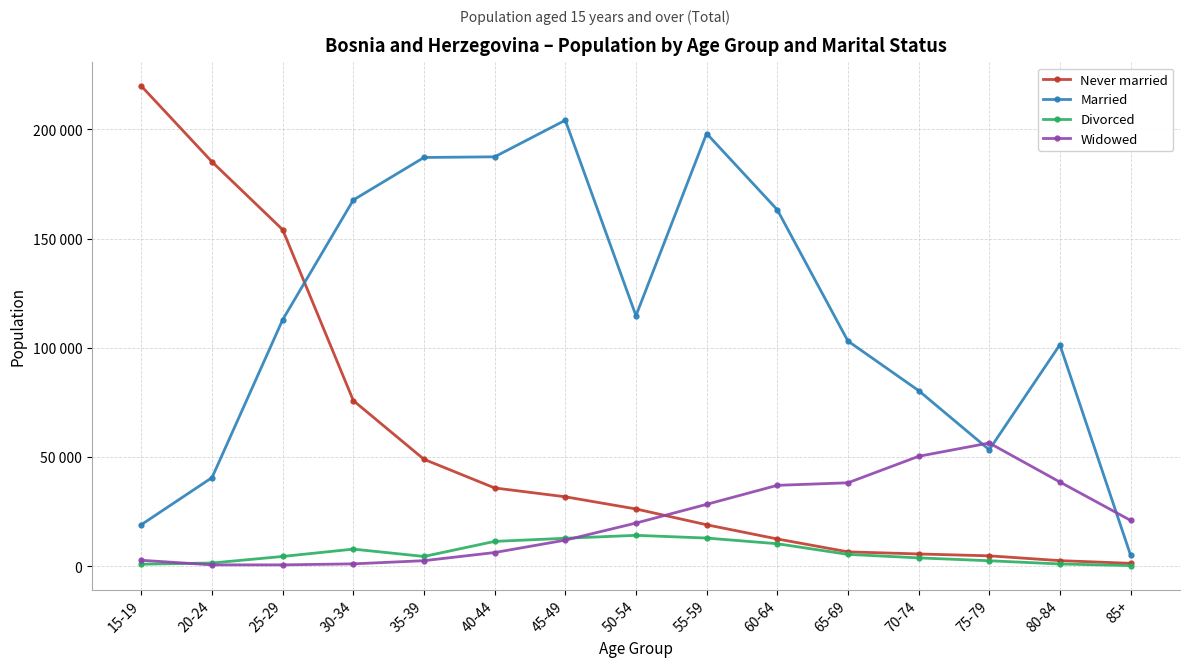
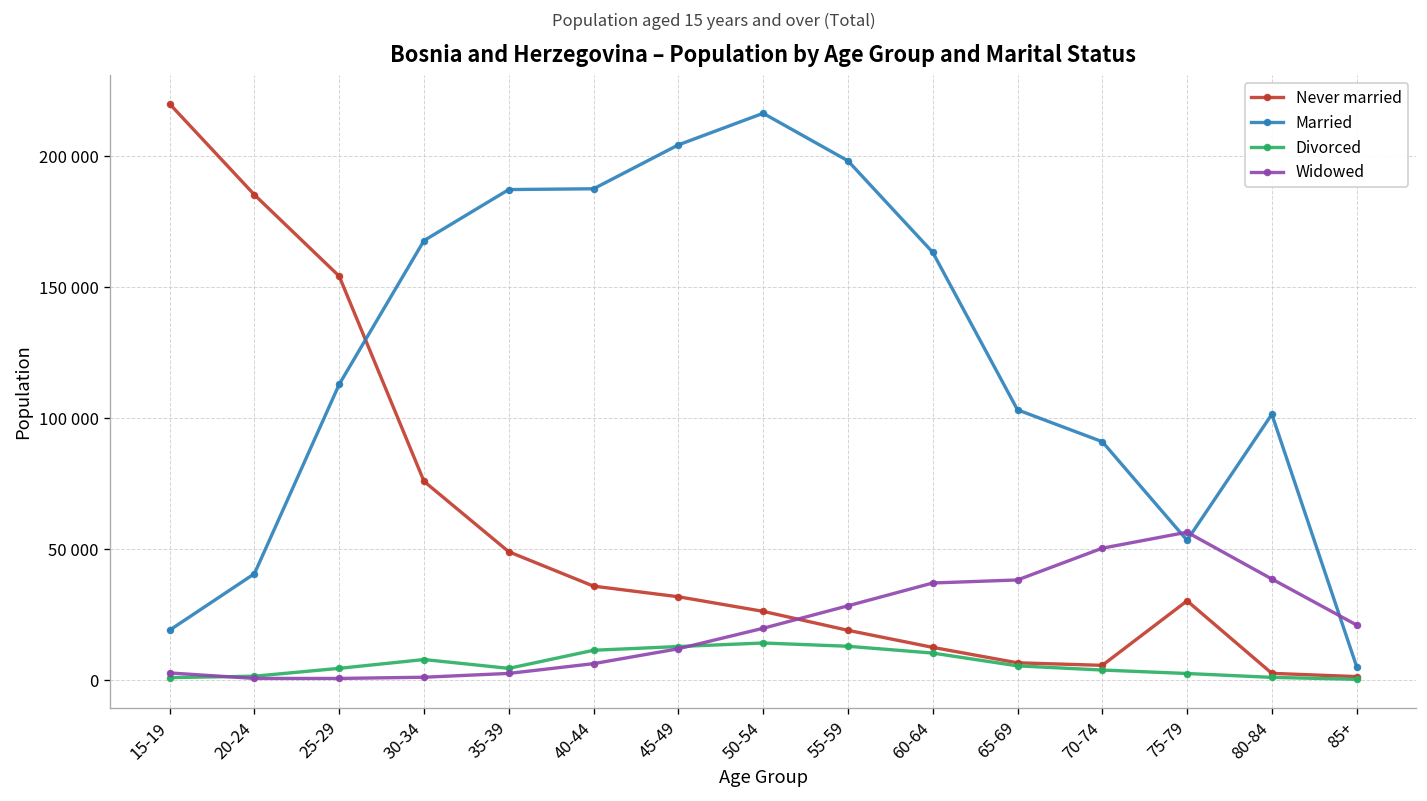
  {
    "Never married": {
      "15-19": 220000,
      "20-24": 185000,
      "25-29": 154000,
      "30-34": 76000,
      "35-39": 49000,
      "40-44": 36000,
      "45-49": 32000,
      "50-54": 26000,
      "55-59": 19000,
      "60-64": 13000,
      "70-74": 6000,
-     "75-79": 5000,
+     "75-79": 30000,
      "80-84": 3000
    },
    "Married": {
      "15-19": 19000,
      "20-24": 41000,
      "25-29": 113000,
      "30-34": 168000,
      "35-39": 187000,
      "40-44": 187000,
      "45-49": 204000,
-     "50-54": 115000,
+     "50-54": 216000,
      "55-59": 198000,
      "60-64": 163000,
      "65-69": 103000,
-     "70-74": 80000,
+     "70-74": 91000,
      "75-79": 53000,
      "80-84": 101000,
      "85+": 5000
    },
    "Divorced": {
      "15-19": 1000,
      "25-29": 5000,
      "30-34": 8000,
      "35-39": 5000,
      "40-44": 11000,
      "50-54": 14000,
      "55-59": 13000,
      "60-64": 10000,
      "70-74": 4000,
      "75-79": 3000,
      "80-84": 1000
    },
    "Widowed": {
      "15-19": 3000,
      "25-29": 1000,
      "30-34": 1000,
      "35-39": 3000,
      "40-44": 6000,
      "50-54": 20000,
      "55-59": 28000,
      "60-64": 37000,
      "65-69": 38000,
      "70-74": 50000,
      "75-79": 56000,
      "80-84": 39000,
      "85+": 21000
    }
  }
